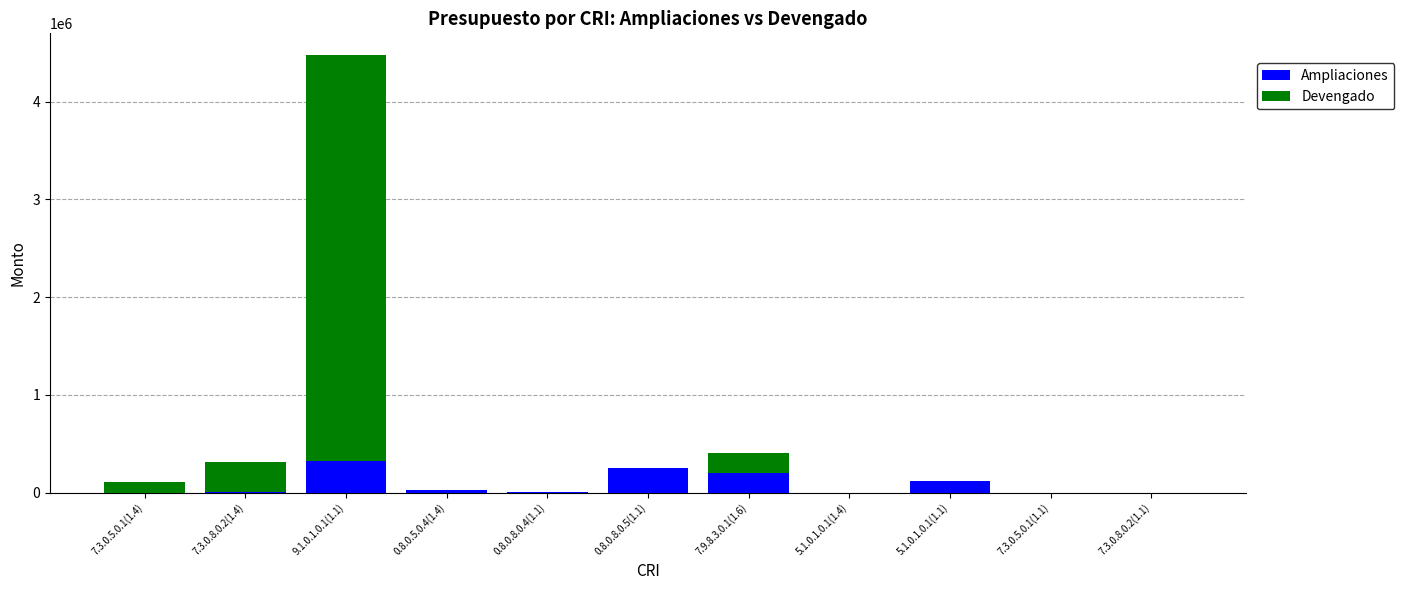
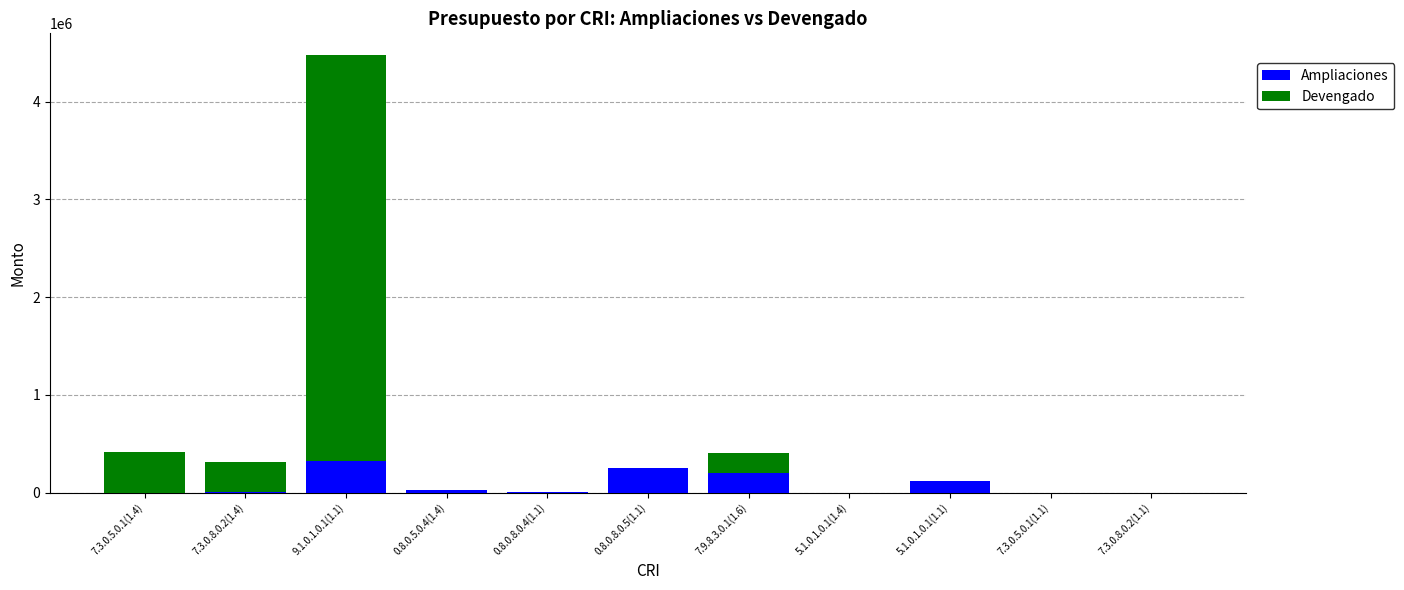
  {
    "Ampliaciones": {
      "7.3.0.5.0.1(1.4)": 0,
      "9.1.0.1.0.1(1.1)": 300000,
      "0.8.0.5.0.4(1.4)": 0,
      "0.8.0.8.0.5(1.1)": 300000,
      "7.9.8.3.0.1(1.6)": 200000,
      "5.1.0.1.0.1(1.4)": 0,
      "5.1.0.1.0.1(1.1)": 100000,
      "7.3.0.5.0.1(1.1)": 0,
      "7.3.0.8.0.2(1.1)": 0
    },
    "Devengado": {
-     "7.3.0.5.0.1(1.4)": 100000,
+     "7.3.0.5.0.1(1.4)": 400000,
      "7.3.0.8.0.2(1.4)": 300000,
      "9.1.0.1.0.1(1.1)": 4100000,
      "0.8.0.5.0.4(1.4)": 0,
      "0.8.0.8.0.4(1.1)": 0,
      "0.8.0.8.0.5(1.1)": 0,
      "7.9.8.3.0.1(1.6)": 200000,
      "5.1.0.1.0.1(1.1)": 0,
      "7.3.0.5.0.1(1.1)": 0,
      "7.3.0.8.0.2(1.1)": 0
    }
  }
